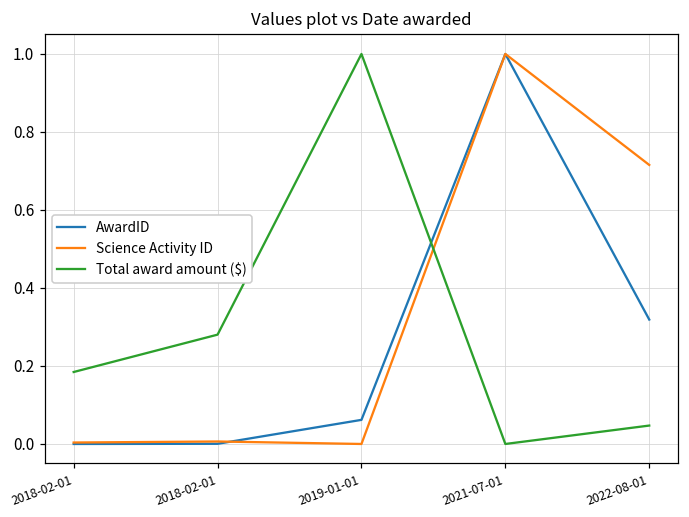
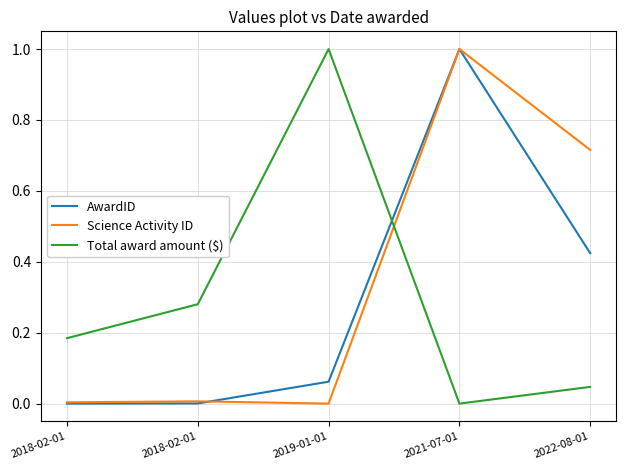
  {
    "AwardID": {
      "2019-01-01": 0.06,
-     "2022-08-01": 0.32
+     "2022-08-01": 0.42
    },
    "Science Activity ID": {
      "2019-01-01": 0.00,
      "2022-08-01": 0.72
    },
    "Total award amount ($)": {
      "2019-01-01": 1.00,
      "2021-07-01": 0.00,
      "2022-08-01": 0.05
    }
  }
